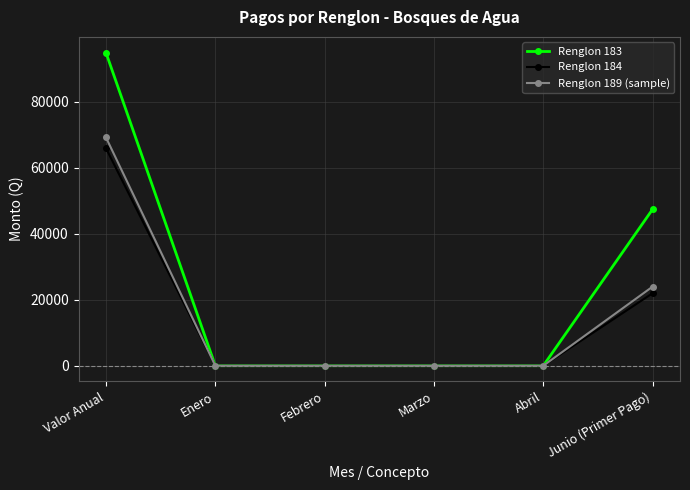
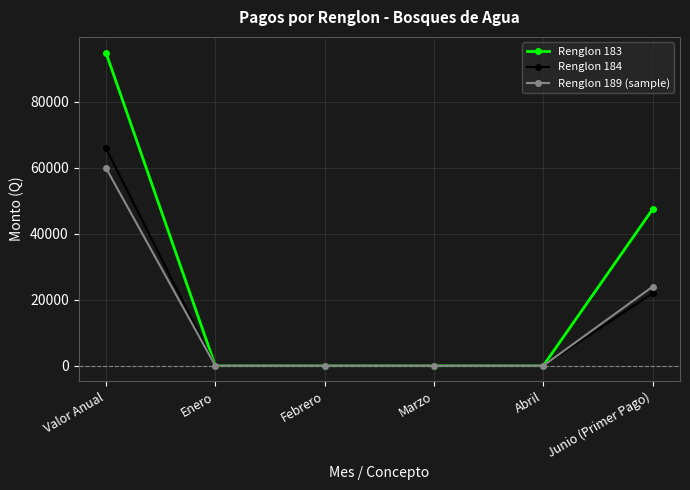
  {
    "Renglon 183": {
      "Valor Anual": 95000,
      "Junio (Primer Pago)": 47000
    },
    "Renglon 184": {
      "Valor Anual": 66000,
      "Junio (Primer Pago)": 22000
    },
    "Renglon 189 (sample)": {
-     "Valor Anual": 69000,
+     "Valor Anual": 60000,
      "Junio (Primer Pago)": 24000
    }
  }
